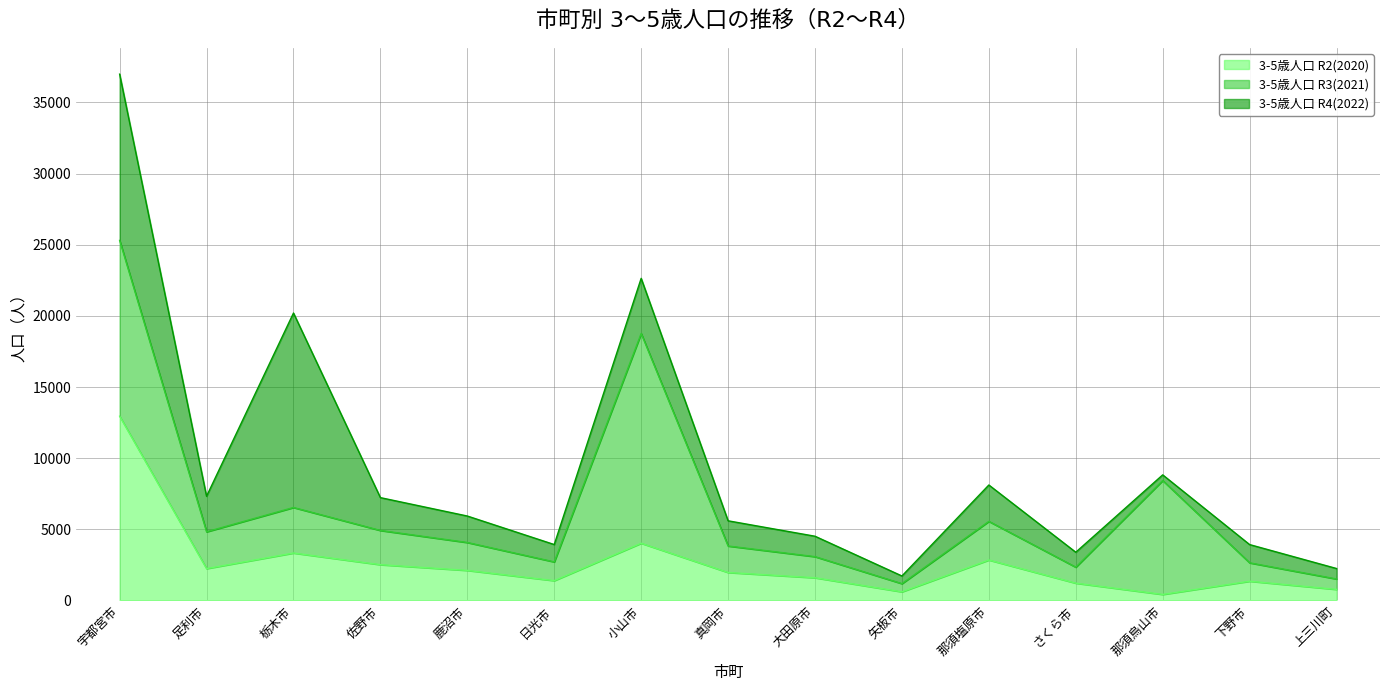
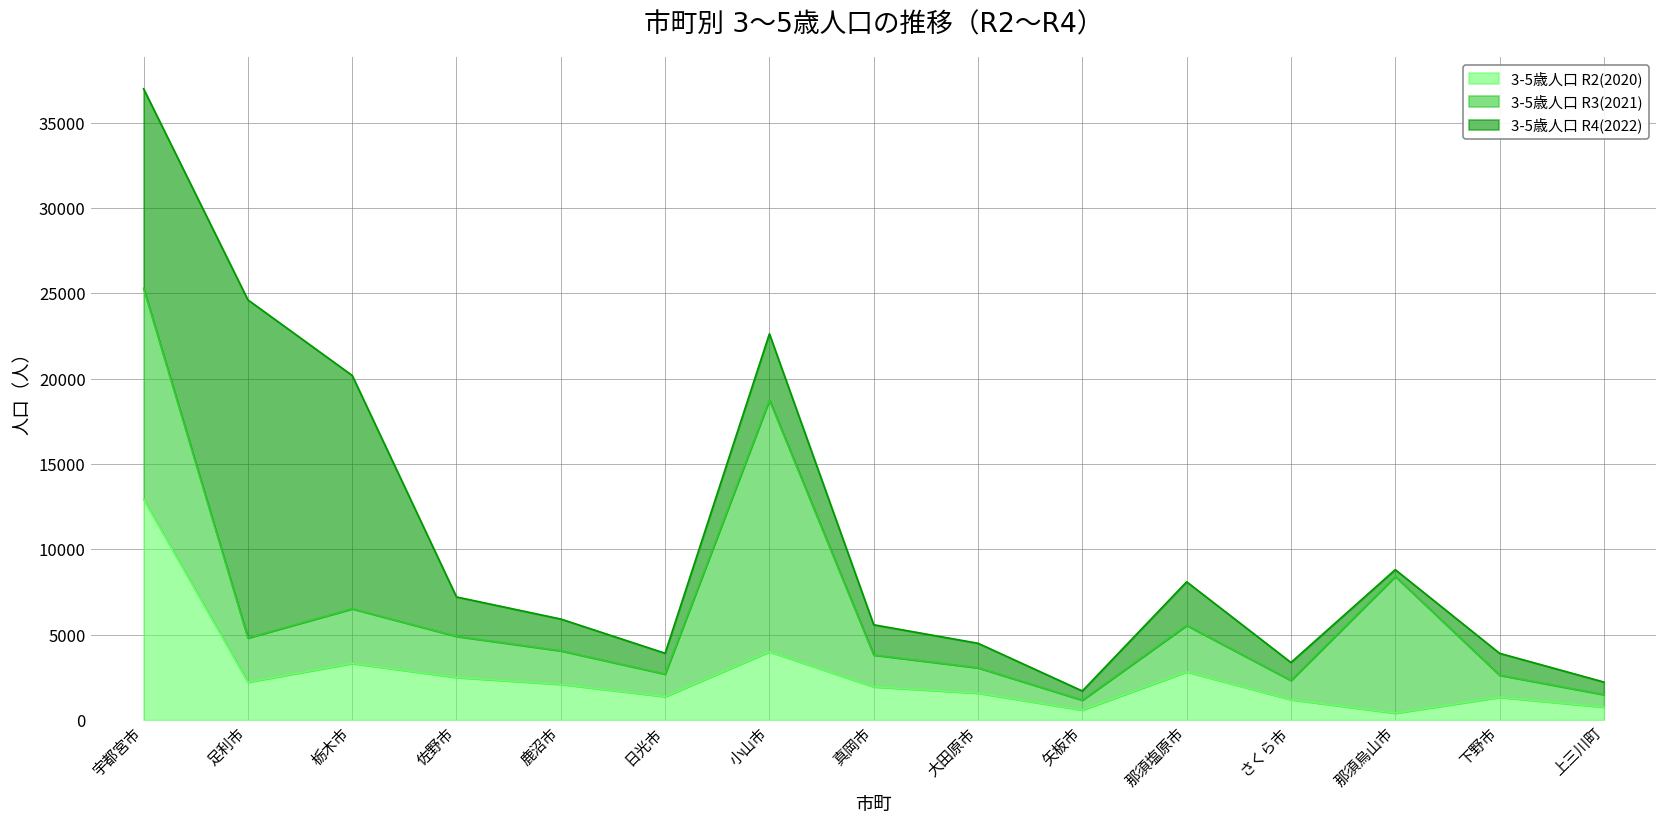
  {
    "3-5歳人口 R2(2020)": {
      "宇都宮市": 12900,
      "足利市": 2200,
      "栃木市": 3300,
      "佐野市": 2500,
      "鹿沼市": 2100,
      "日光市": 1400,
      "小山市": 4000,
      "真岡市": 1900,
      "大田原市": 1600,
      "矢板市": 600,
      "那須塩原市": 2800,
      "さくら市": 1200,
      "那須烏山市": 400,
      "下野市": 1300,
      "上三川町": 800
    },
    "3-5歳人口 R3(2021)": {
      "宇都宮市": 12400,
      "足利市": 2600,
      "栃木市": 3200,
      "佐野市": 2400,
      "鹿沼市": 2000,
      "日光市": 1300,
      "小山市": 14800,
      "真岡市": 1900,
      "大田原市": 1500,
      "矢板市": 600,
      "那須塩原市": 2700,
      "さくら市": 1100,
      "那須烏山市": 8000,
      "下野市": 1300,
      "上三川町": 700
    },
    "3-5歳人口 R4(2022)": {
      "宇都宮市": 11700,
-     "足利市": 2500,
+     "足利市": 19800,
      "栃木市": 13700,
      "佐野市": 2300,
      "鹿沼市": 1900,
      "日光市": 1200,
      "小山市": 3900,
      "真岡市": 1800,
      "大田原市": 1400,
      "矢板市": 500,
      "那須塩原市": 2600,
      "さくら市": 1100,
      "那須烏山市": 400,
      "下野市": 1300,
      "上三川町": 700
    }
  }
